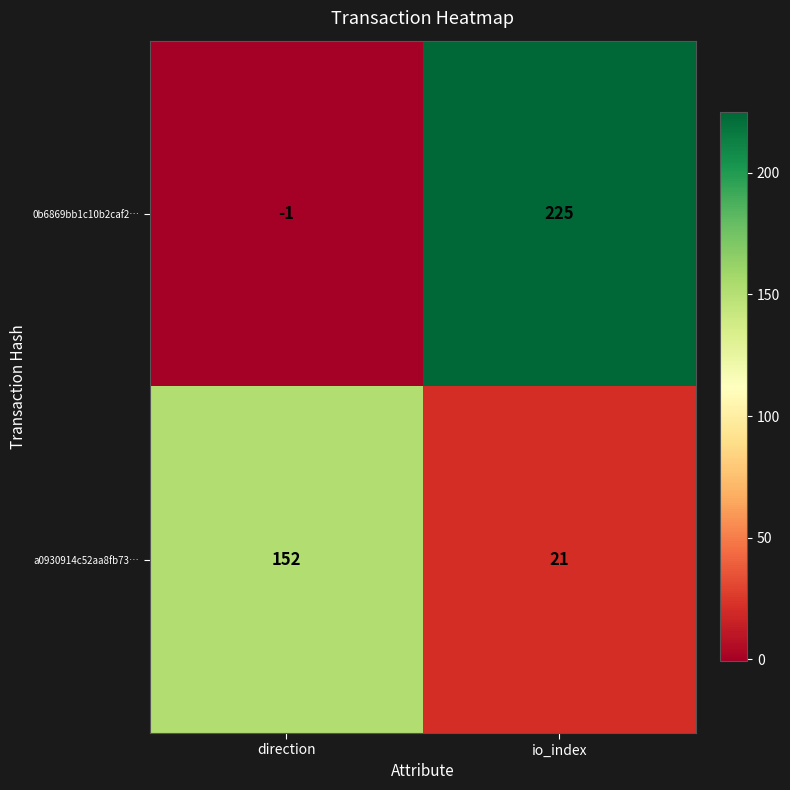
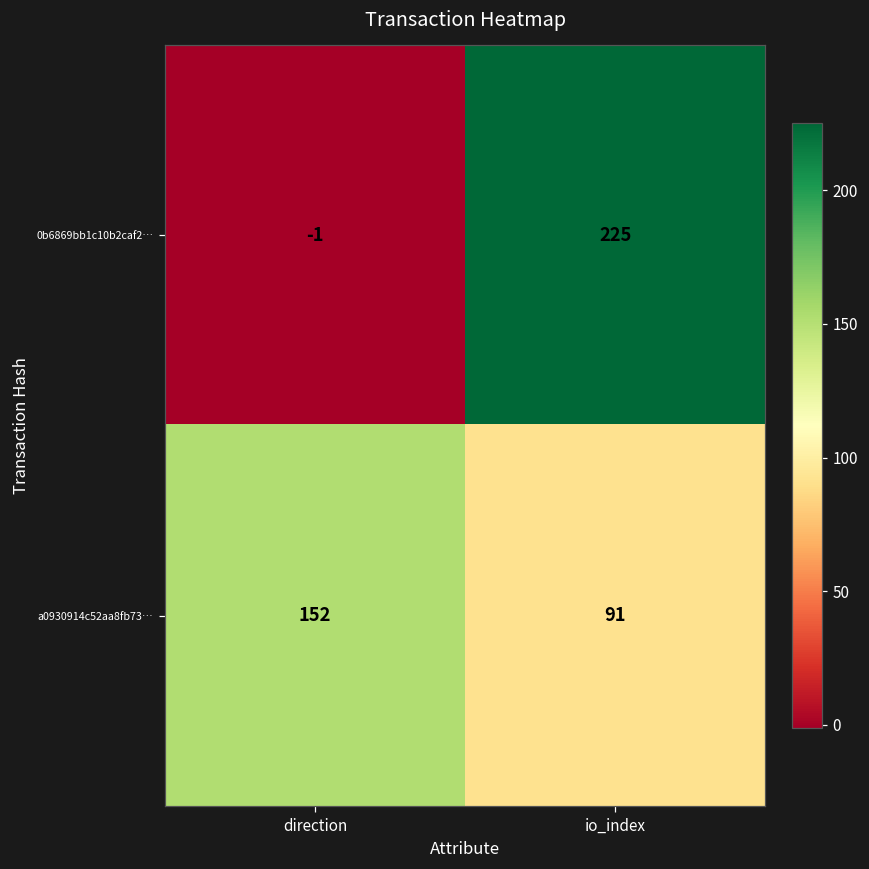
  {
    "0b6869bb1c10b2caf2…": {
      "direction": -1,
      "io_index": 225
    },
    "a0930914c52aa8fb73…": {
      "direction": 152,
-     "io_index": 21
+     "io_index": 91
    }
  }
